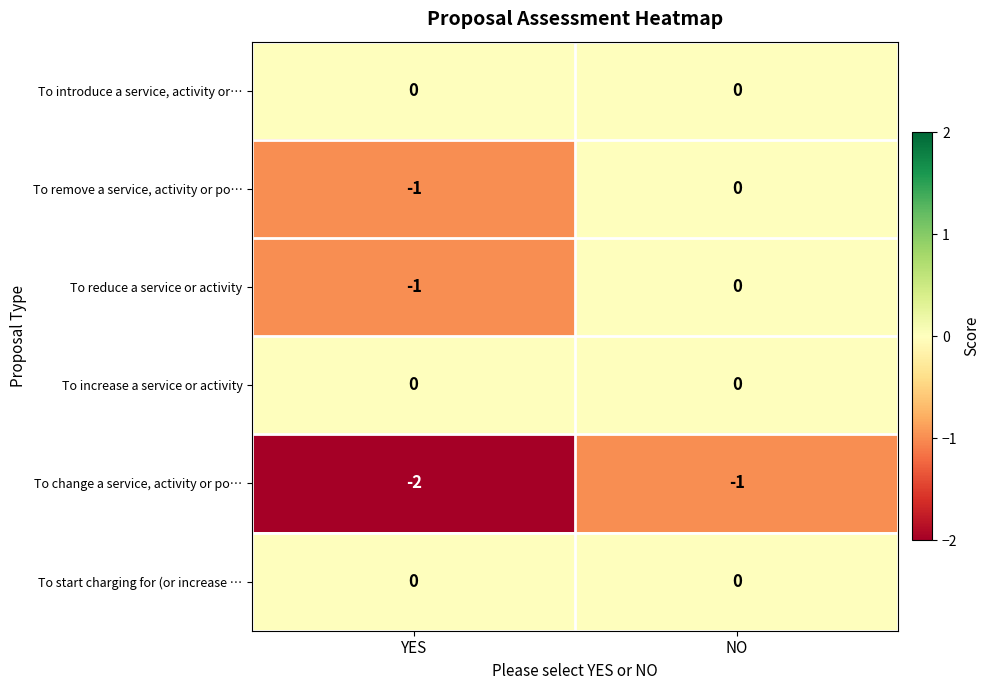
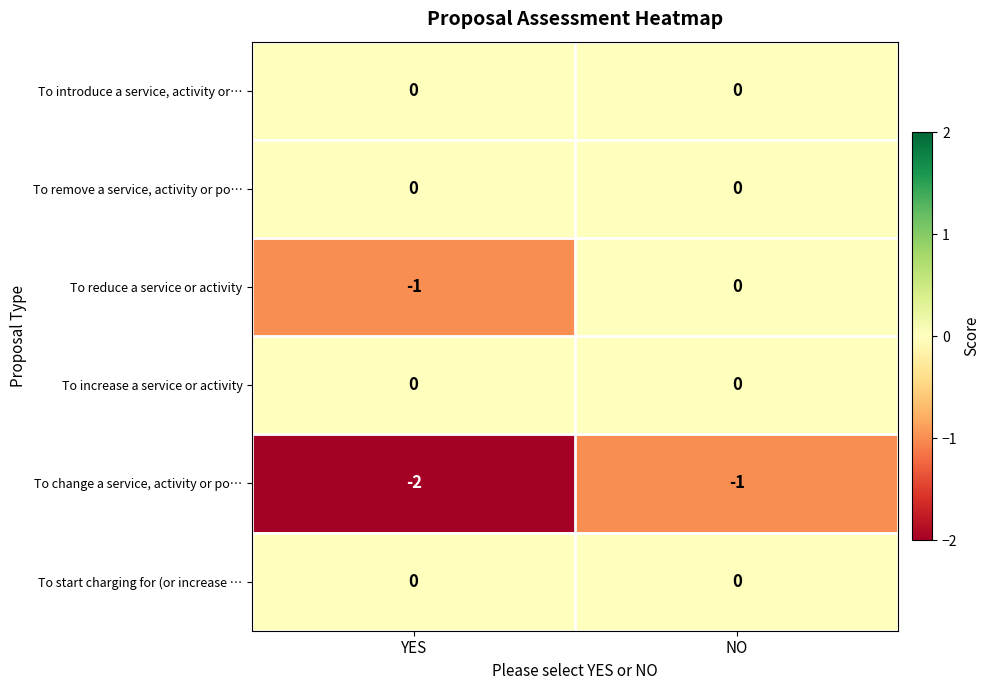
  {
    "To introduce a service, activity or…": {
      "YES": 0,
      "NO": 0
    },
    "To remove a service, activity or po…": {
-     "YES": -1,
+     "YES": 0,
      "NO": 0
    },
    "To reduce a service or activity": {
      "YES": -1,
      "NO": 0
    },
    "To increase a service or activity": {
      "YES": 0,
      "NO": 0
    },
    "To change a service, activity or po…": {
      "YES": -2,
      "NO": -1
    },
    "To start charging for (or increase …": {
      "YES": 0,
      "NO": 0
    }
  }
